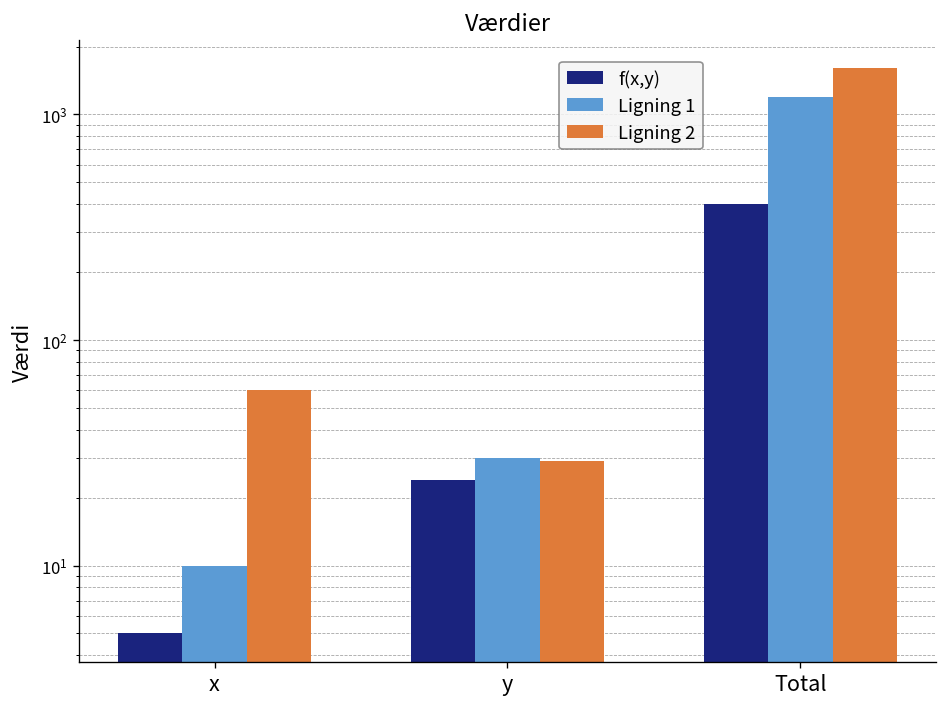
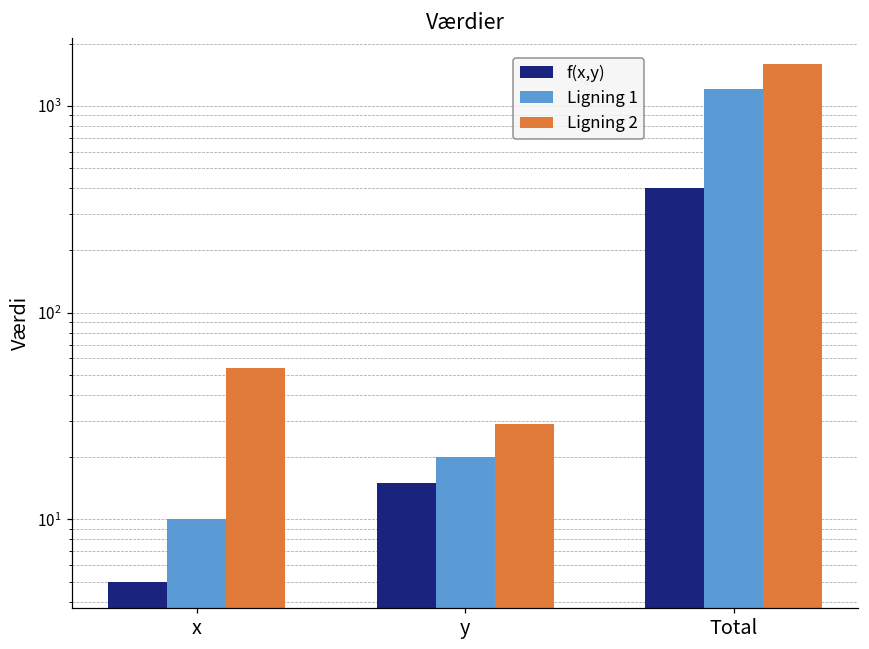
  {
    "f(x,y)": {
      "x": 5,
-     "y": 24,
+     "y": 15,
      "Total": 400
    },
    "Ligning 1": {
      "x": 10,
-     "y": 30,
+     "y": 20,
      "Total": 1200
    },
    "Ligning 2": {
-     "x": 60,
+     "x": 54,
      "y": 29,
      "Total": 1600
    }
  }
